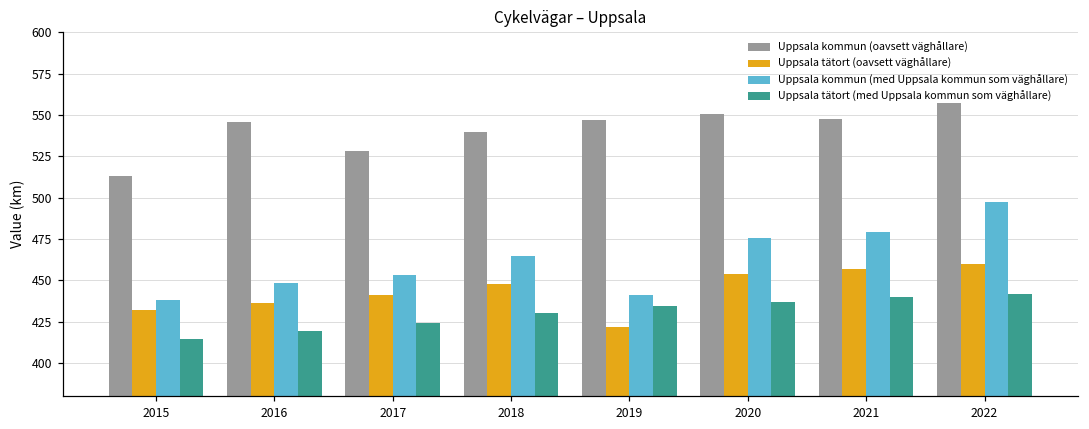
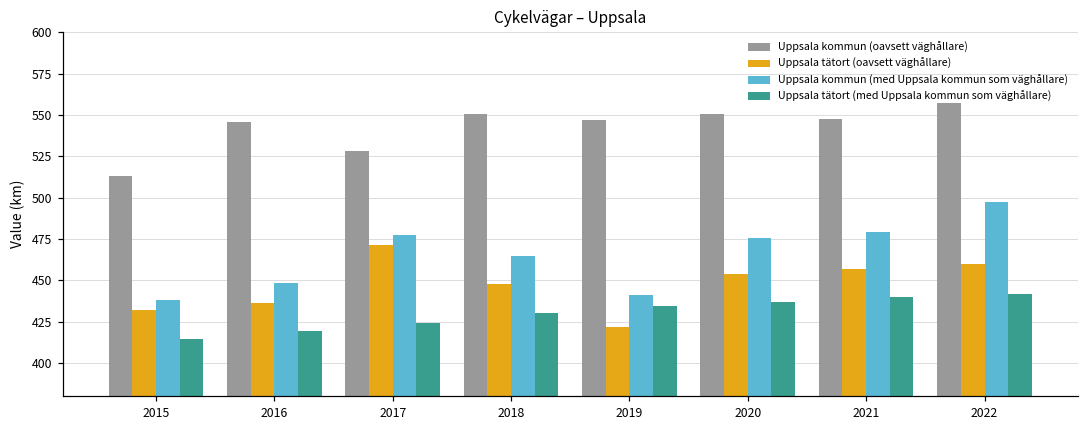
  {
    "Uppsala kommun (oavsett väghållare)": {
      "2015": 513,
      "2016": 546,
      "2017": 528,
-     "2018": 540,
+     "2018": 551,
      "2019": 547,
      "2020": 551,
      "2021": 547,
      "2022": 557
    },
    "Uppsala tätort (oavsett väghållare)": {
      "2015": 432,
      "2016": 437,
-     "2017": 441,
+     "2017": 472,
      "2018": 448,
      "2019": 422,
      "2020": 454,
      "2021": 457,
      "2022": 460
    },
    "Uppsala kommun (med Uppsala kommun som väghållare)": {
      "2015": 438,
      "2016": 448,
-     "2017": 453,
+     "2017": 478,
      "2018": 465,
      "2019": 441,
      "2020": 476,
      "2021": 479,
      "2022": 498
    },
    "Uppsala tätort (med Uppsala kommun som väghållare)": {
      "2015": 415,
      "2016": 420,
      "2017": 424,
      "2018": 431,
      "2019": 435,
      "2020": 437,
      "2021": 440,
      "2022": 442
    }
  }
